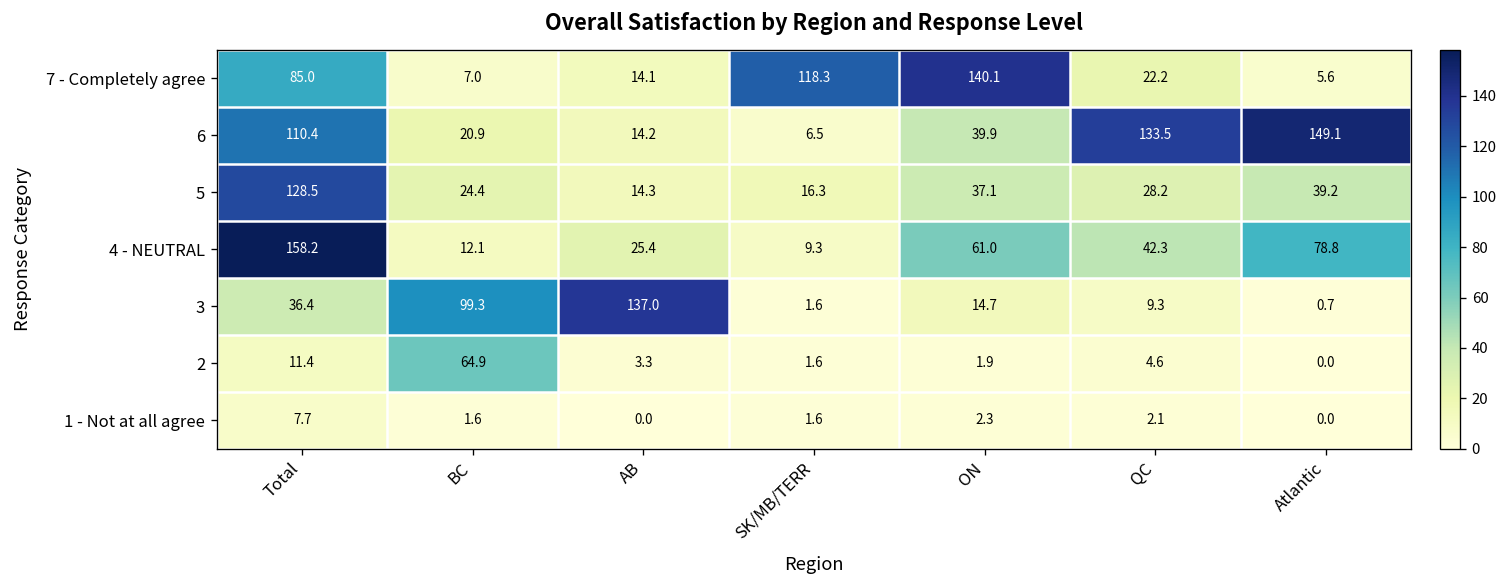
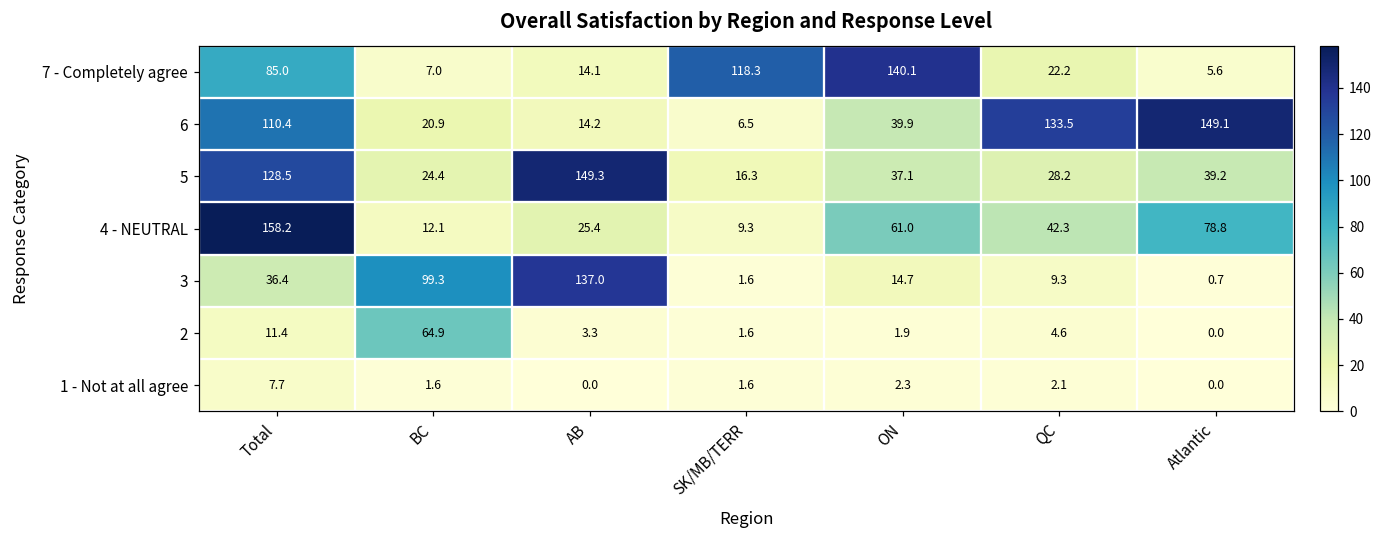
  {
    "7 - Completely agree": {
      "Total": 85.0,
      "BC": 7.0,
      "AB": 14.1,
      "SK/MB/TERR": 118.3,
      "ON": 140.1,
      "QC": 22.2,
      "Atlantic": 5.6
    },
    "6": {
      "Total": 110.4,
      "BC": 20.9,
      "AB": 14.2,
      "SK/MB/TERR": 6.5,
      "ON": 39.9,
      "QC": 133.5,
      "Atlantic": 149.1
    },
    "5": {
      "Total": 128.5,
      "BC": 24.4,
-     "AB": 14.3,
+     "AB": 149.3,
      "SK/MB/TERR": 16.3,
      "ON": 37.1,
      "QC": 28.2,
      "Atlantic": 39.2
    },
    "4 - NEUTRAL": {
      "Total": 158.2,
      "BC": 12.1,
      "AB": 25.4,
      "SK/MB/TERR": 9.3,
      "ON": 61.0,
      "QC": 42.3,
      "Atlantic": 78.8
    },
    "3": {
      "Total": 36.4,
      "BC": 99.3,
      "AB": 137.0,
      "SK/MB/TERR": 1.6,
      "ON": 14.7,
      "QC": 9.3,
      "Atlantic": 0.7
    },
    "2": {
      "Total": 11.4,
      "BC": 64.9,
      "AB": 3.3,
      "SK/MB/TERR": 1.6,
      "ON": 1.9,
      "QC": 4.6,
      "Atlantic": 0.0
    },
    "1 - Not at all agree": {
      "Total": 7.7,
      "BC": 1.6,
      "AB": 0.0,
      "SK/MB/TERR": 1.6,
      "ON": 2.3,
      "QC": 2.1,
      "Atlantic": 0.0
    }
  }
